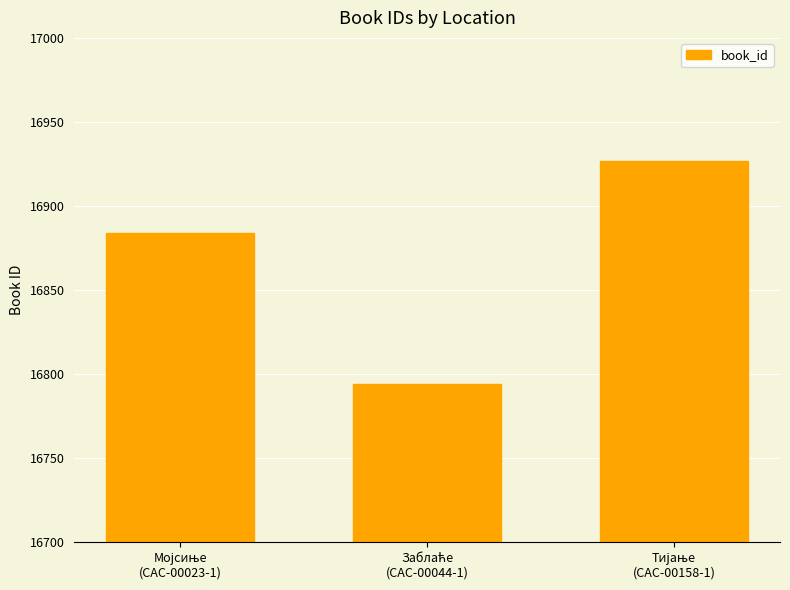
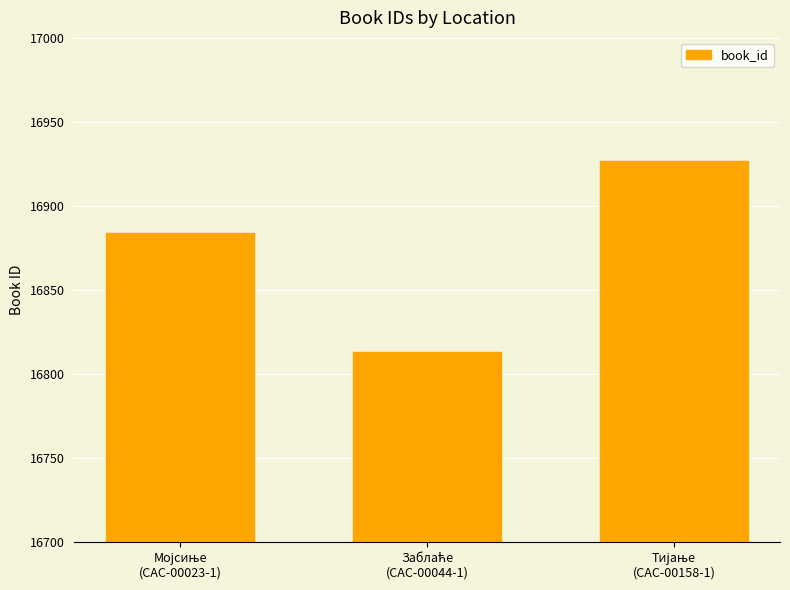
  {
    "Мојсиње (CAC-00023-1)": 16884,
-   "Заблаће (CAC-00044-1)": 16794,
+   "Заблаће (CAC-00044-1)": 16813,
    "Тијање (CAC-00158-1)": 16927
  }
